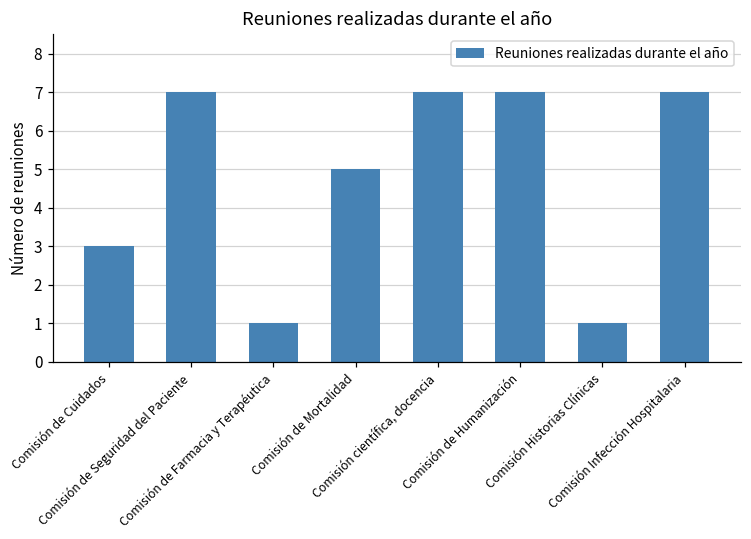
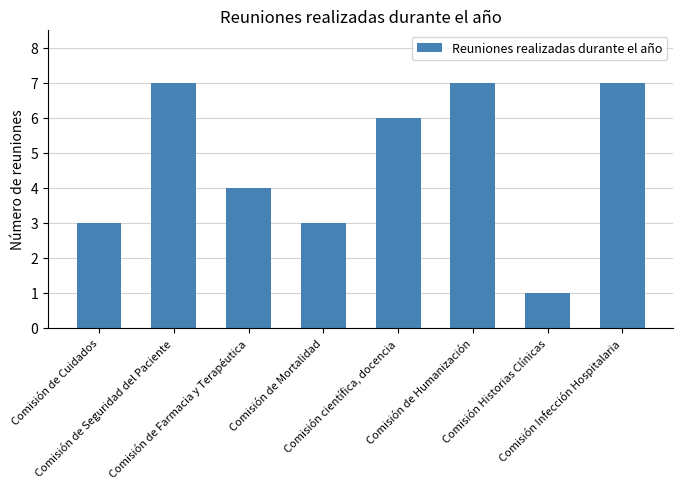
  {
    "Comisión de Cuidados": 3,
    "Comisión de Seguridad del Paciente": 7,
-   "Comisión de Farmacia y Terapéutica": 1,
-   "Comisión de Mortalidad": 5,
-   "Comisión científica, docencia": 7,
+   "Comisión de Farmacia y Terapéutica": 4,
+   "Comisión de Mortalidad": 3,
+   "Comisión científica, docencia": 6,
    "Comisión de Humanización": 7,
    "Comisión Historias Clínicas": 1,
    "Comisión Infección Hospitalaria": 7
  }
